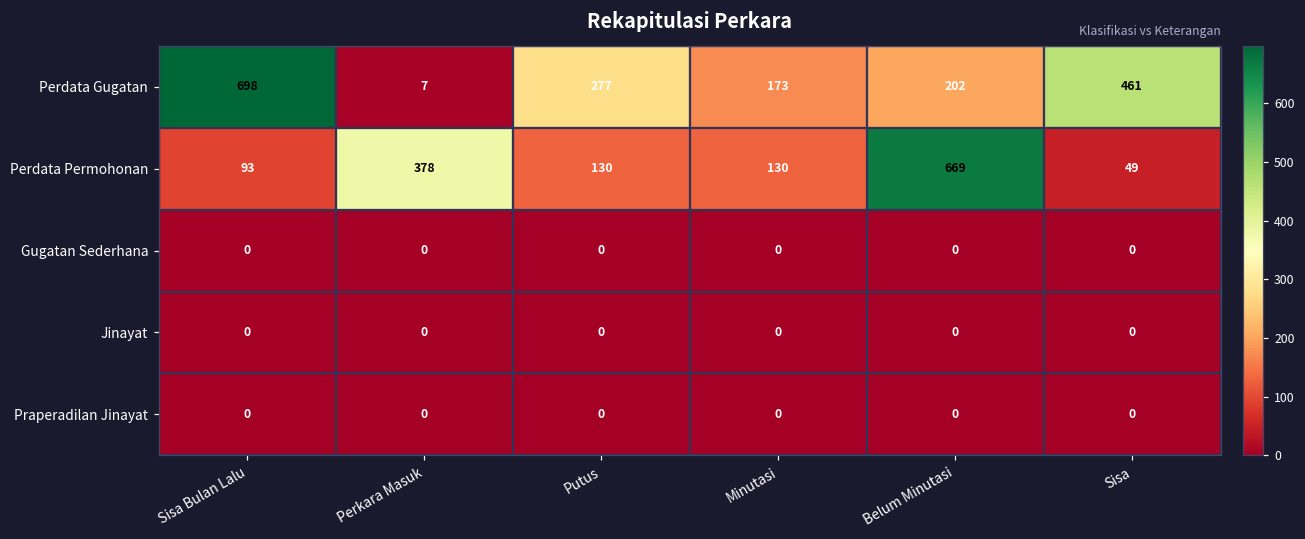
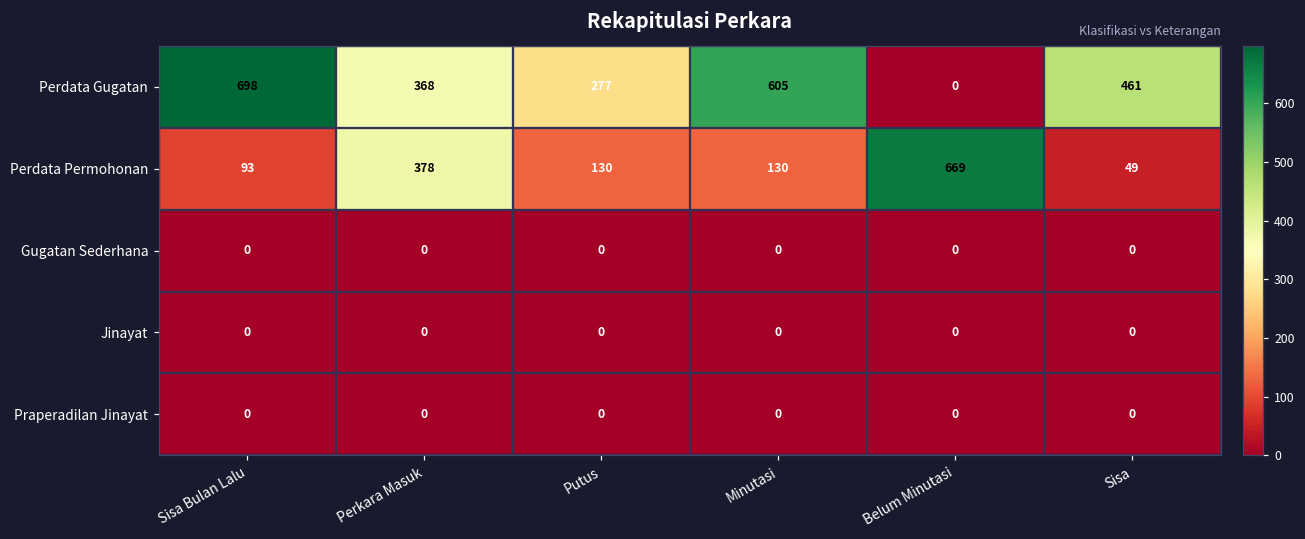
  {
    "Perdata Gugatan": {
      "Sisa Bulan Lalu": 698,
-     "Perkara Masuk": 7,
+     "Perkara Masuk": 368,
      "Putus": 277,
-     "Minutasi": 173,
-     "Belum Minutasi": 202,
+     "Minutasi": 605,
+     "Belum Minutasi": 0,
      "Sisa": 461
    },
    "Perdata Permohonan": {
      "Sisa Bulan Lalu": 93,
      "Perkara Masuk": 378,
      "Putus": 130,
      "Minutasi": 130,
      "Belum Minutasi": 669,
      "Sisa": 49
    },
    "Gugatan Sederhana": {
      "Sisa Bulan Lalu": 0,
      "Perkara Masuk": 0,
      "Putus": 0,
      "Minutasi": 0,
      "Belum Minutasi": 0,
      "Sisa": 0
    },
    "Jinayat": {
      "Sisa Bulan Lalu": 0,
      "Perkara Masuk": 0,
      "Putus": 0,
      "Minutasi": 0,
      "Belum Minutasi": 0,
      "Sisa": 0
    },
    "Praperadilan Jinayat": {
      "Sisa Bulan Lalu": 0,
      "Perkara Masuk": 0,
      "Putus": 0,
      "Minutasi": 0,
      "Belum Minutasi": 0,
      "Sisa": 0
    }
  }
